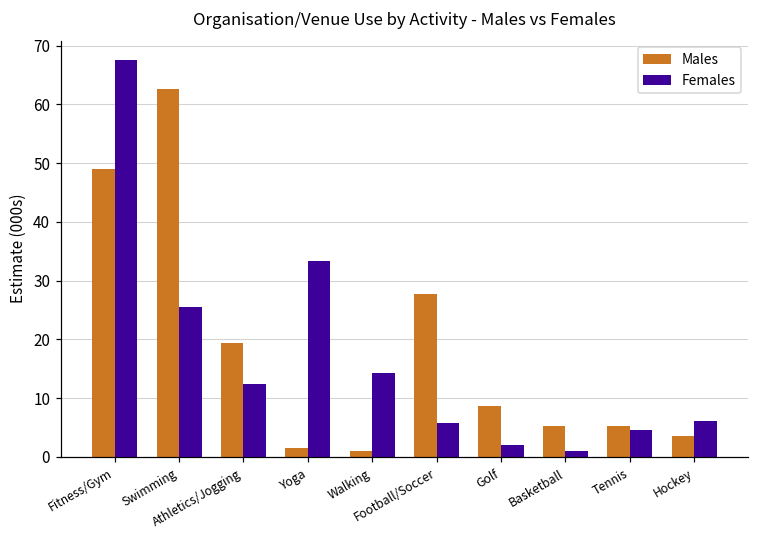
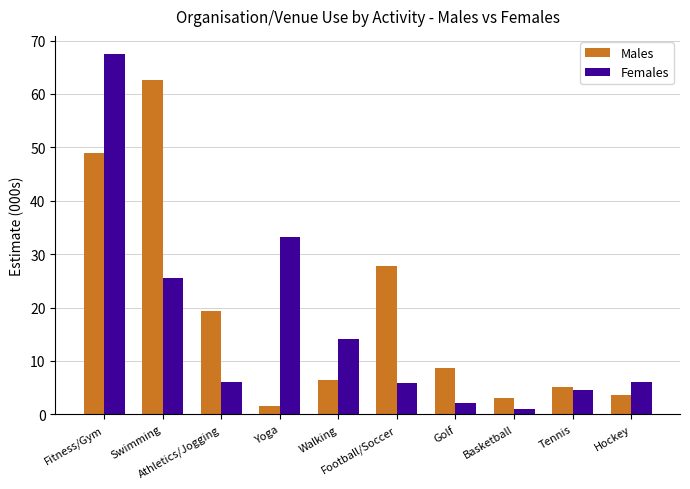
  {
    "Males": {
      "Fitness/Gym": 49,
      "Swimming": 63,
      "Athletics/Jogging": 19,
      "Yoga": 2,
-     "Walking": 1,
+     "Walking": 6,
      "Football/Soccer": 28,
      "Golf": 9,
-     "Basketball": 5,
+     "Basketball": 3,
      "Tennis": 5,
      "Hockey": 4
    },
    "Females": {
      "Fitness/Gym": 68,
      "Swimming": 26,
-     "Athletics/Jogging": 12,
+     "Athletics/Jogging": 6,
      "Yoga": 33,
      "Walking": 14,
      "Football/Soccer": 6,
      "Golf": 2,
      "Basketball": 1,
      "Tennis": 5,
      "Hockey": 6
    }
  }
